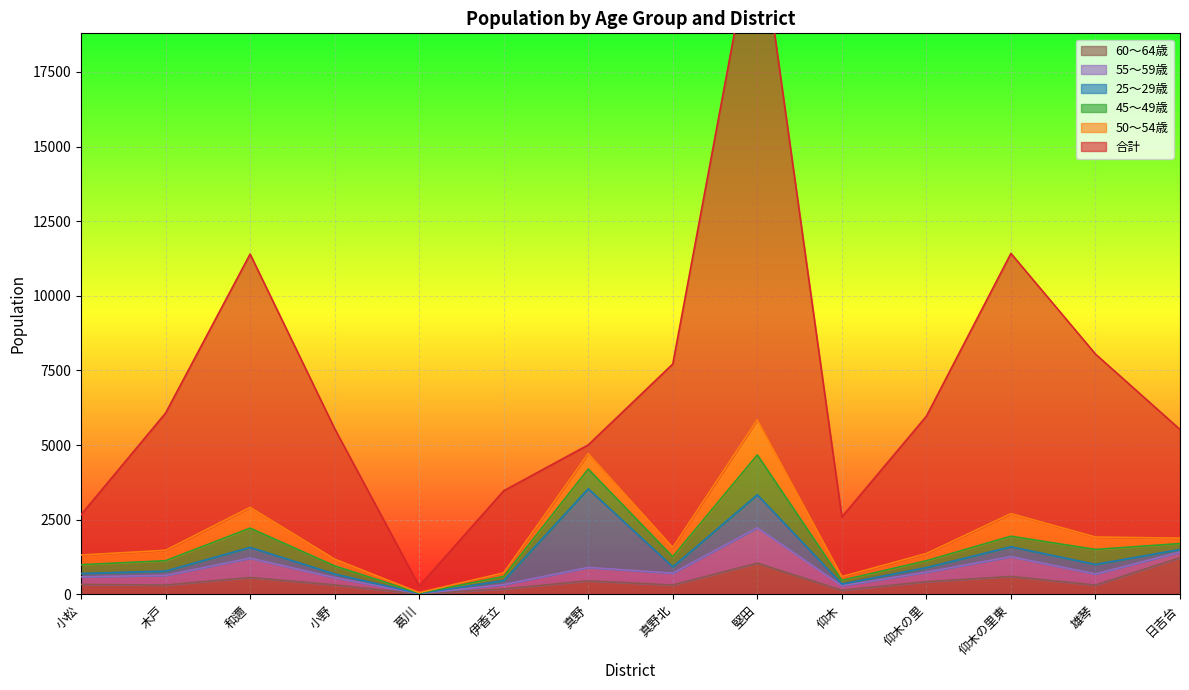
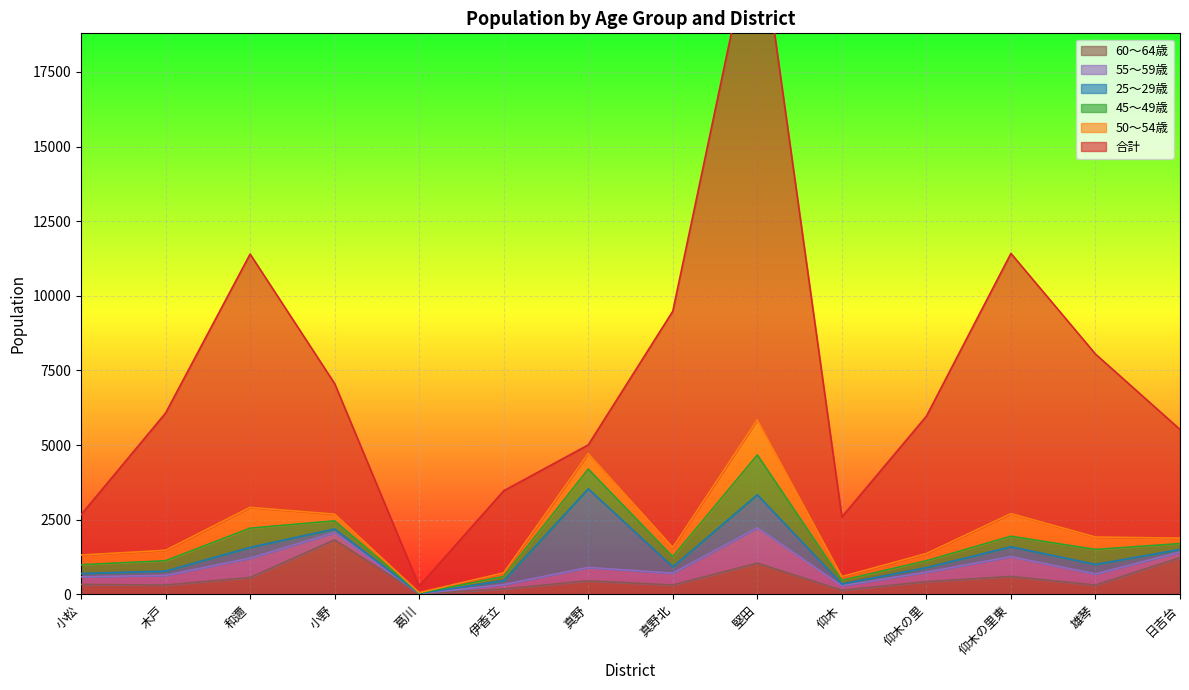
  {
    "60～64歳": {
      "小松": 300,
      "木戸": 300,
      "和邇": 600,
-     "小野": 300,
+     "小野": 1800,
      "伊香立": 200,
      "真野": 500,
      "真野北": 300,
      "堅田": 1000,
      "仰木": 100,
      "仰木の里": 400,
      "仰木の里東": 600,
      "雄琴": 300,
      "日吉台": 1200
    },
    "55～59歳": {
      "小松": 300,
      "木戸": 300,
      "和邇": 600,
      "小野": 200,
      "伊香立": 100,
      "真野": 400,
      "真野北": 400,
      "堅田": 1200,
      "仰木の里": 300,
      "仰木の里東": 700,
      "雄琴": 400
    },
    "25～29歳": {
      "小松": 100,
      "木戸": 100,
      "和邇": 400,
      "小野": 100,
      "伊香立": 100,
      "真野": 2600,
      "真野北": 200,
      "堅田": 1100,
      "仰木の里": 200,
      "仰木の里東": 300,
      "雄琴": 300
    },
    "45～49歳": {
      "小松": 300,
      "木戸": 300,
      "和邇": 600,
      "小野": 300,
      "伊香立": 100,
      "真野": 700,
      "真野北": 300,
      "堅田": 1300,
      "仰木": 100,
      "仰木の里": 200,
      "仰木の里東": 400,
      "雄琴": 500,
      "日吉台": 200
    },
    "50～54歳": {
      "小松": 300,
      "木戸": 300,
      "和邇": 700,
      "小野": 200,
      "伊香立": 100,
      "真野": 500,
      "真野北": 300,
      "堅田": 1200,
      "仰木": 100,
      "仰木の里": 200,
      "仰木の里東": 800,
      "雄琴": 400,
      "日吉台": 200
    },
    "合計": {
      "小松": 1400,
      "木戸": 4600,
      "和邇": 8500,
      "小野": 4400,
      "葛川": 200,
      "伊香立": 2800,
      "真野": 300,
-     "真野北": 6100,
+     "真野北": 7900,
      "仰木": 2000,
      "仰木の里": 4600,
      "仰木の里東": 8700,
      "雄琴": 6100,
      "日吉台": 3600
    }
  }
